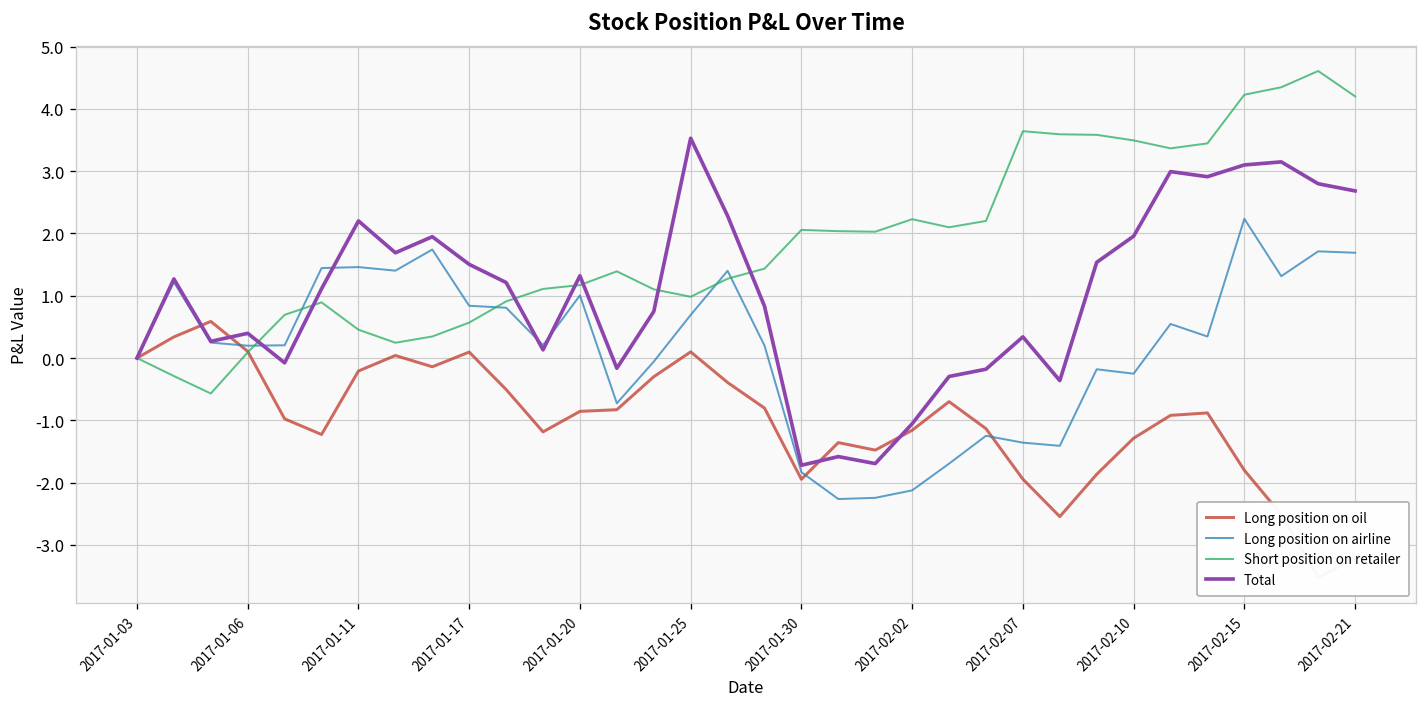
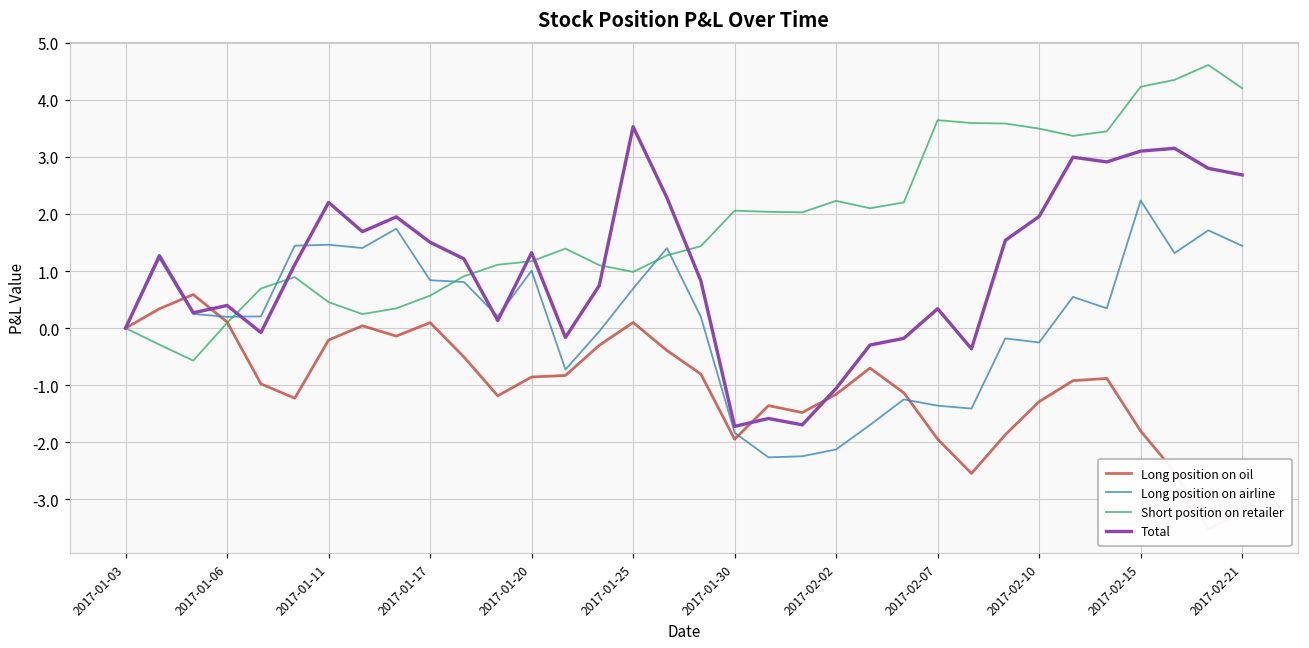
  {
    "Long position on oil": {
      "2017-01-11": -0.2,
      "2017-01-17": 0.1,
      "2017-01-20": -0.9,
      "2017-01-25": 0.1,
      "2017-01-30": -1.9,
      "2017-02-02": -1.2,
      "2017-02-07": -1.9,
      "2017-02-10": -1.3,
      "2017-02-15": -1.8
    },
    "Long position on airline": {
      "2017-01-06": 0.2,
      "2017-01-11": 1.5,
      "2017-01-17": 0.8,
      "2017-01-20": 1.0,
      "2017-01-25": 0.7,
      "2017-01-30": -1.8,
      "2017-02-02": -2.1,
      "2017-02-07": -1.4,
      "2017-02-10": -0.3,
      "2017-02-15": 2.2,
-     "2017-02-21": 1.7
+     "2017-02-21": 1.4
    },
    "Short position on retailer": {
      "2017-01-11": 0.5,
      "2017-01-17": 0.6,
      "2017-01-20": 1.2,
      "2017-01-25": 1.0,
      "2017-01-30": 2.1,
      "2017-02-02": 2.2,
      "2017-02-07": 3.6,
      "2017-02-10": 3.5,
      "2017-02-15": 4.2,
      "2017-02-21": 4.2
    },
    "Total": {
      "2017-01-06": 0.4,
      "2017-01-11": 2.2,
      "2017-01-17": 1.5,
      "2017-01-20": 1.3,
      "2017-01-25": 3.5,
      "2017-01-30": -1.7,
      "2017-02-02": -1.1,
      "2017-02-07": 0.3,
      "2017-02-10": 2.0,
      "2017-02-15": 3.1,
      "2017-02-21": 2.7
    }
  }
